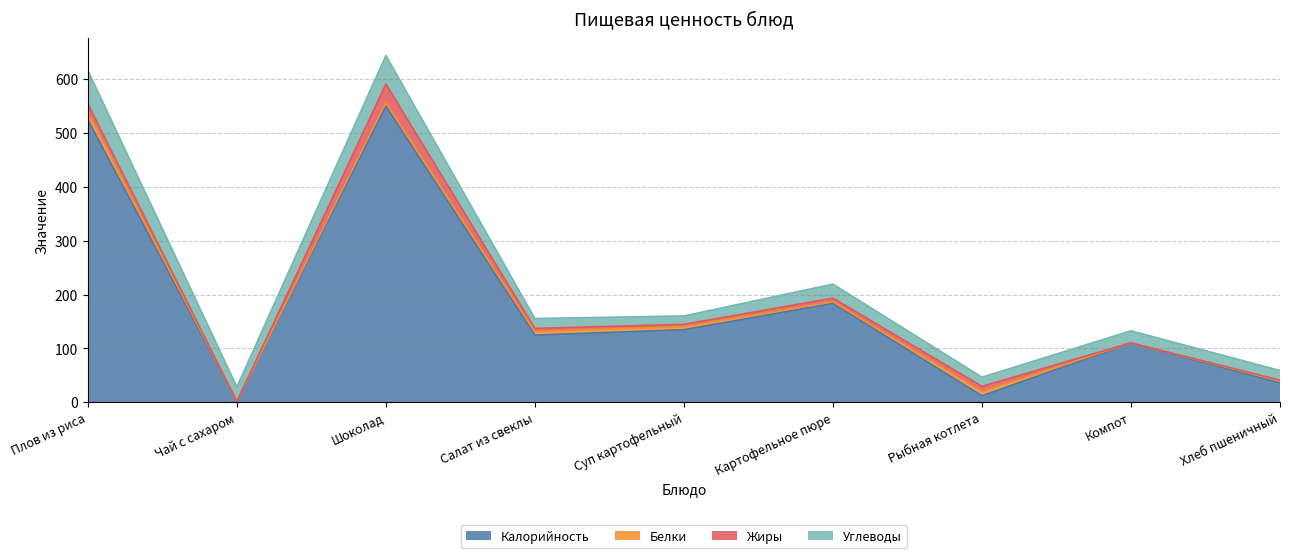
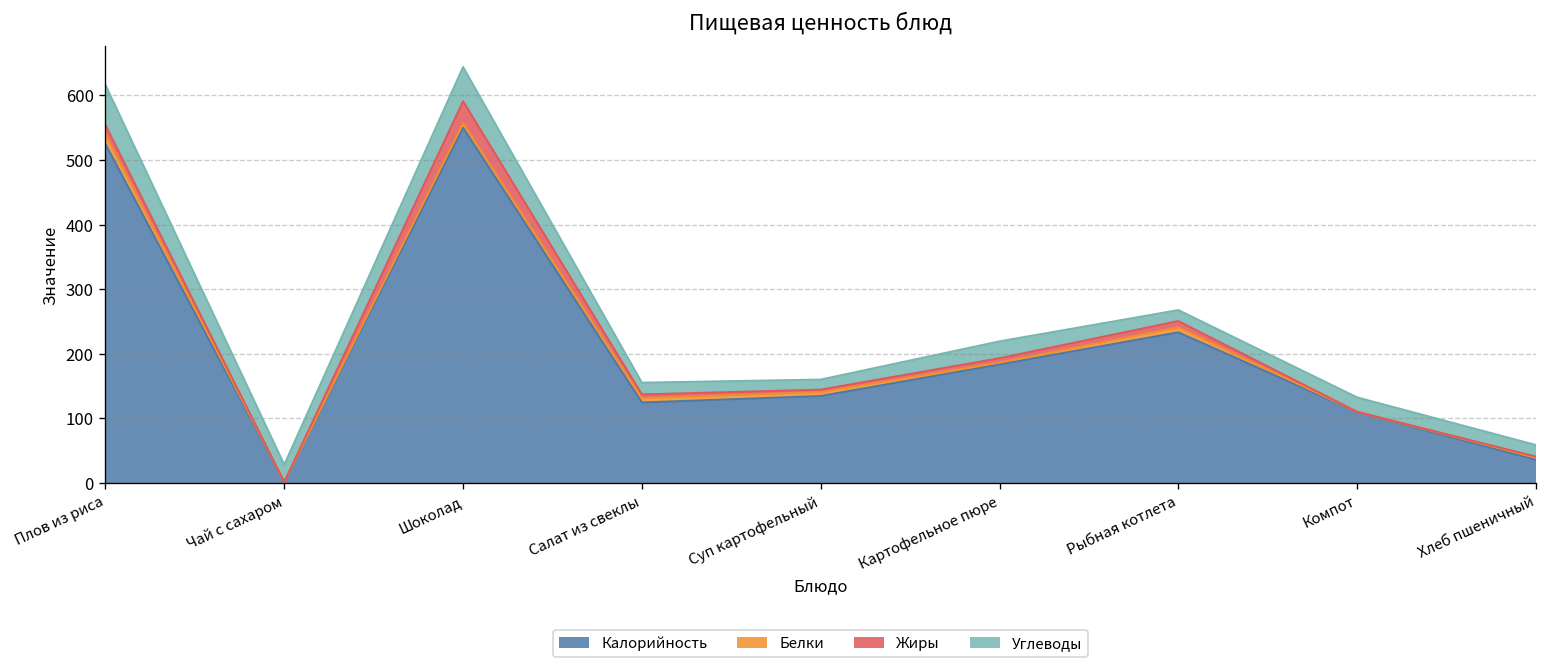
  {
    "Калорийность": {
      "Плов из риса": 520,
      "Шоколад": 550,
      "Салат из свеклы": 120,
      "Суп картофельный": 130,
-     "Рыбная котлета": 10
+     "Рыбная котлета": 230
    },
    "Белки": {
      "Плов из риса": 10,
      "Шоколад": 10,
      "Салат из свеклы": 10,
      "Рыбная котлета": 10
    },
    "Жиры": {
      "Плов из риса": 20,
      "Шоколад": 30,
      "Салат из свеклы": 10,
      "Картофельное пюре": 10,
      "Рыбная котлета": 10
    },
    "Углеводы": {
      "Плов из риса": 60,
      "Чай с сахаром": 30,
      "Шоколад": 50,
      "Салат из свеклы": 20,
      "Суп картофельный": 20,
      "Картофельное пюре": 30,
      "Рыбная котлета": 20,
      "Компот": 20,
      "Хлеб пшеничный": 20
    }
  }
